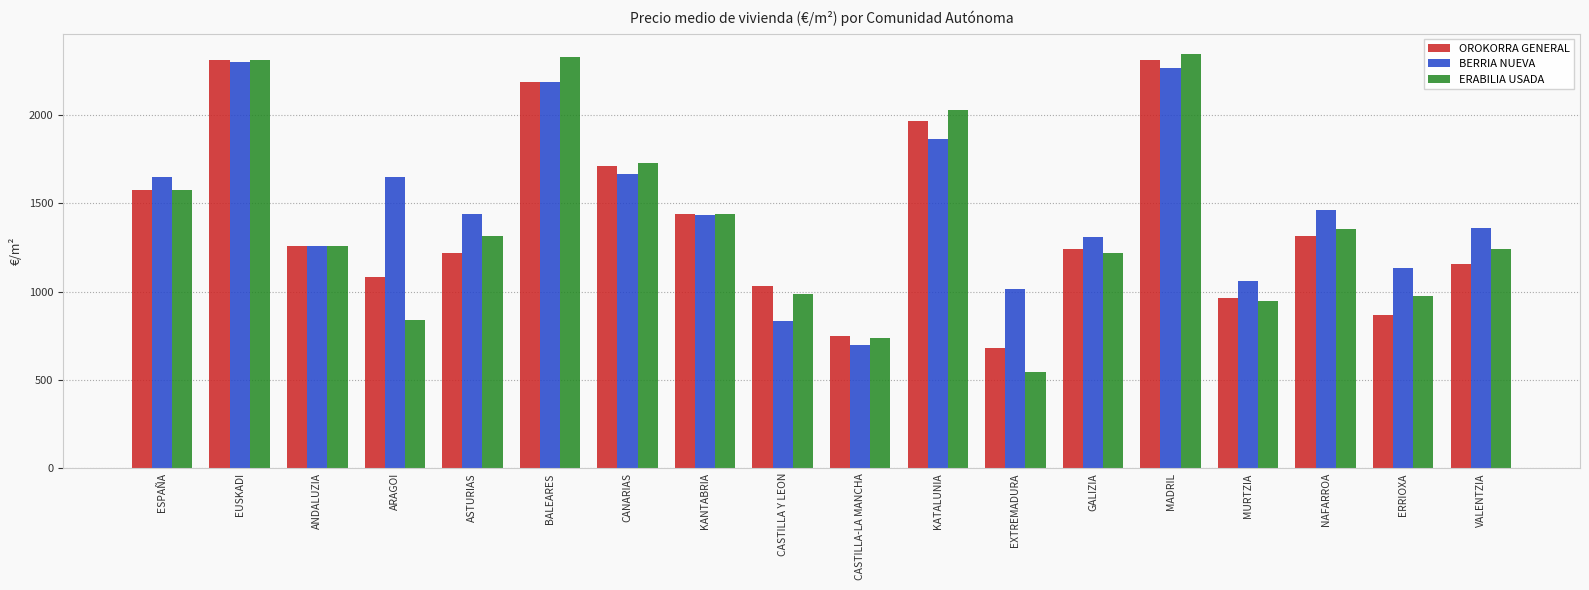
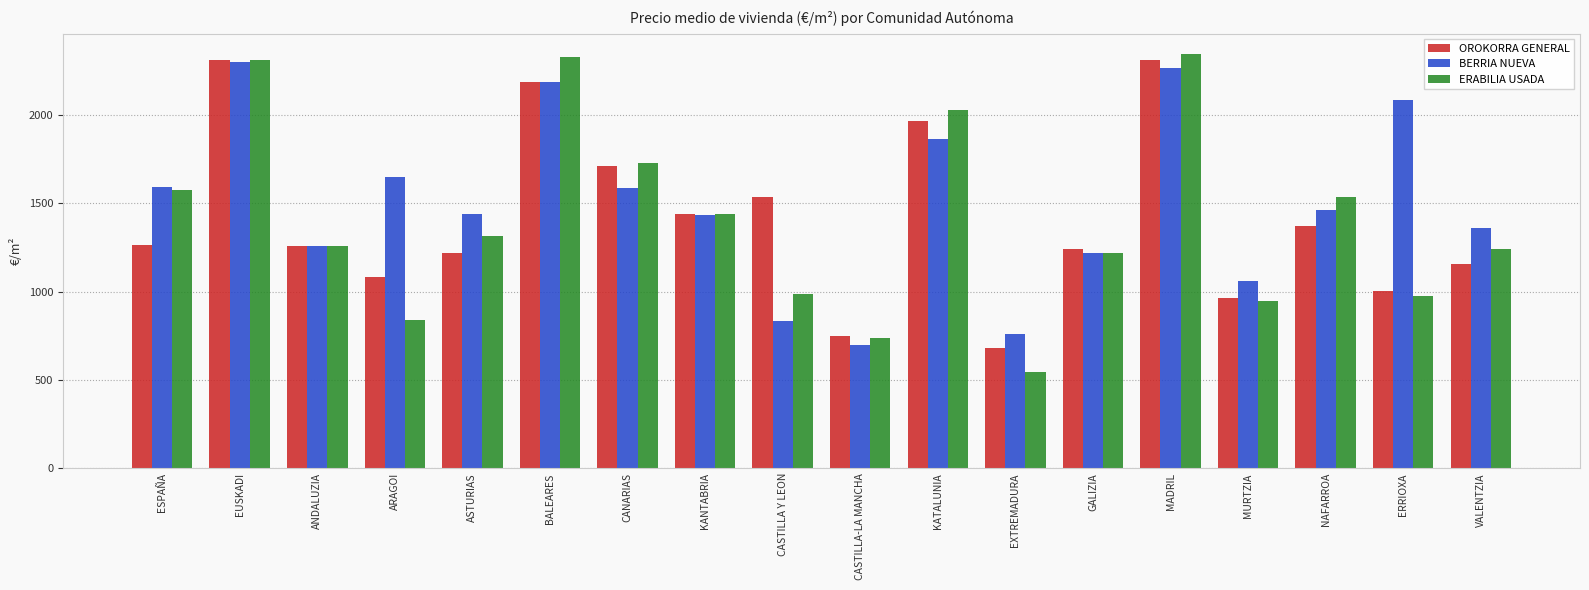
  {
    "OROKORRA GENERAL": {
-     "ESPAÑA": 1580,
+     "ESPAÑA": 1260,
      "EUSKADI": 2310,
      "ANDALUZIA": 1260,
      "ARAGOI": 1080,
      "ASTURIAS": 1220,
      "BALEARES": 2190,
      "CANARIAS": 1710,
      "KANTABRIA": 1440,
-     "CASTILLA Y LEON": 1030,
+     "CASTILLA Y LEON": 1540,
      "CASTILLA-LA MANCHA": 750,
      "KATALUNIA": 1960,
      "EXTREMADURA": 680,
      "GALIZIA": 1240,
      "MADRIL": 2310,
      "MURTZIA": 960,
-     "NAFARROA": 1320,
-     "ERRIOXA": 870,
+     "NAFARROA": 1370,
+     "ERRIOXA": 1000,
      "VALENTZIA": 1160
    },
    "BERRIA NUEVA": {
-     "ESPAÑA": 1650,
+     "ESPAÑA": 1590,
      "EUSKADI": 2300,
      "ANDALUZIA": 1260,
      "ARAGOI": 1650,
      "ASTURIAS": 1440,
      "BALEARES": 2190,
-     "CANARIAS": 1660,
+     "CANARIAS": 1590,
      "KANTABRIA": 1440,
      "CASTILLA Y LEON": 830,
      "CASTILLA-LA MANCHA": 700,
      "KATALUNIA": 1870,
-     "EXTREMADURA": 1010,
-     "GALIZIA": 1310,
+     "EXTREMADURA": 760,
+     "GALIZIA": 1220,
      "MADRIL": 2260,
      "MURTZIA": 1060,
      "NAFARROA": 1460,
-     "ERRIOXA": 1140,
+     "ERRIOXA": 2080,
      "VALENTZIA": 1360
    },
    "ERABILIA USADA": {
      "ESPAÑA": 1570,
      "EUSKADI": 2310,
      "ANDALUZIA": 1260,
      "ARAGOI": 840,
      "ASTURIAS": 1320,
      "BALEARES": 2330,
      "CANARIAS": 1730,
      "KANTABRIA": 1440,
      "CASTILLA Y LEON": 980,
      "CASTILLA-LA MANCHA": 740,
      "KATALUNIA": 2030,
      "EXTREMADURA": 540,
      "GALIZIA": 1220,
      "MADRIL": 2340,
      "MURTZIA": 950,
-     "NAFARROA": 1360,
+     "NAFARROA": 1530,
      "ERRIOXA": 970,
      "VALENTZIA": 1240
    }
  }
